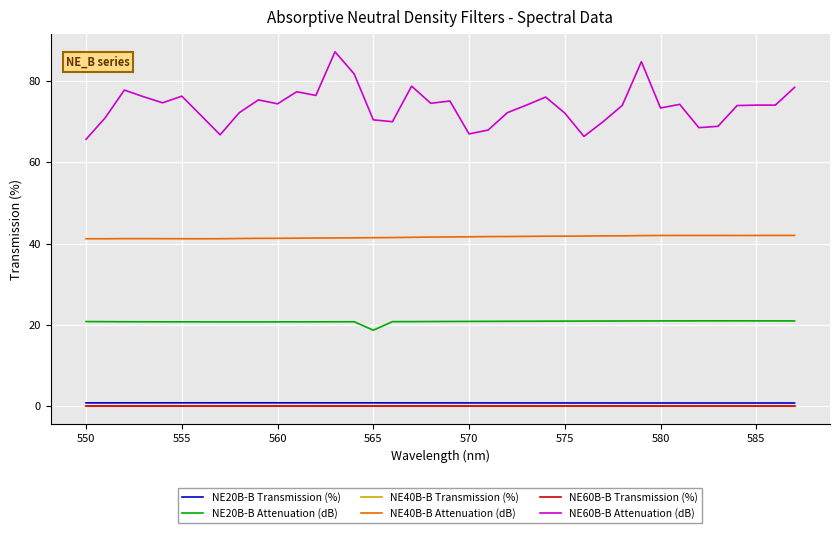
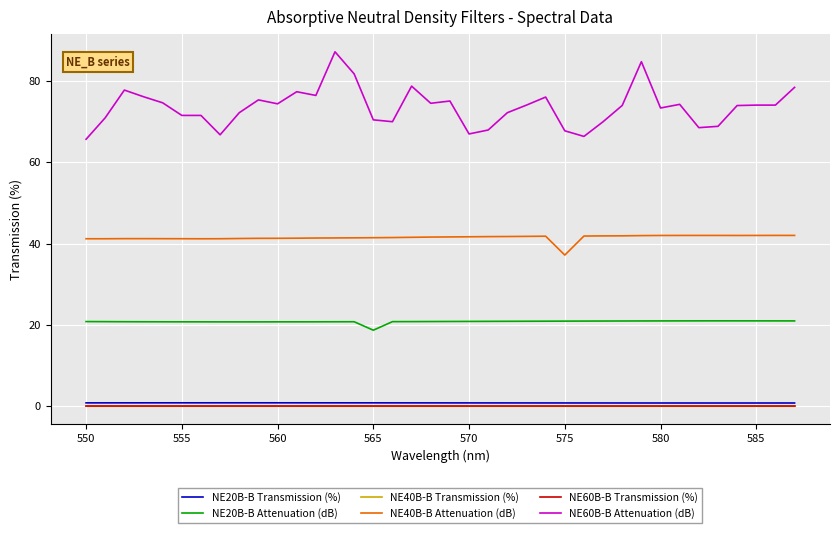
  {
    "NE20B-B Transmission (%)": {
      "550": 1,
      "555": 1,
      "560": 1,
      "565": 1,
      "570": 1,
      "575": 1,
      "580": 1,
      "585": 1
    },
    "NE20B-B Attenuation (dB)": {
      "550": 21,
      "555": 21,
      "560": 21,
      "565": 19,
      "570": 21,
      "575": 21,
      "580": 21,
      "585": 21
    },
    "NE60B-B Transmission (%)": {
      "550": 0,
      "555": 0,
      "560": 0,
      "565": 0,
      "570": 0,
      "575": 0,
      "580": 0,
      "585": 0
    },
    "NE40B-B Attenuation (dB)": {
      "550": 41,
      "555": 41,
      "560": 41,
      "565": 41,
      "570": 42,
-     "575": 42,
+     "575": 37,
      "580": 42,
      "585": 42
    },
    "NE60B-B Attenuation (dB)": {
      "550": 66,
-     "555": 76,
+     "555": 72,
      "560": 74,
      "565": 70,
      "570": 67,
-     "575": 72,
+     "575": 68,
      "580": 73,
      "585": 74
    }
  }
